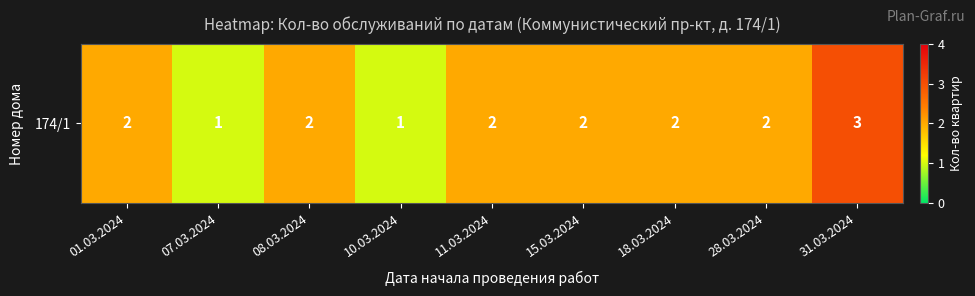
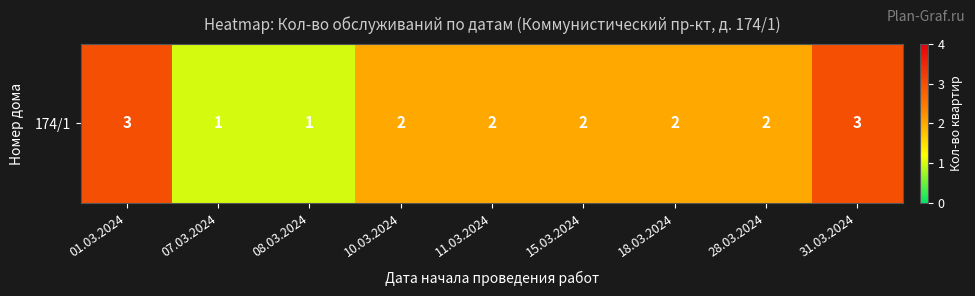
  {
    "174/1": {
-     "01.03.2024": 2,
+     "01.03.2024": 3,
      "07.03.2024": 1,
-     "08.03.2024": 2,
-     "10.03.2024": 1,
+     "08.03.2024": 1,
+     "10.03.2024": 2,
      "11.03.2024": 2,
      "15.03.2024": 2,
      "18.03.2024": 2,
      "28.03.2024": 2,
      "31.03.2024": 3
    }
  }
